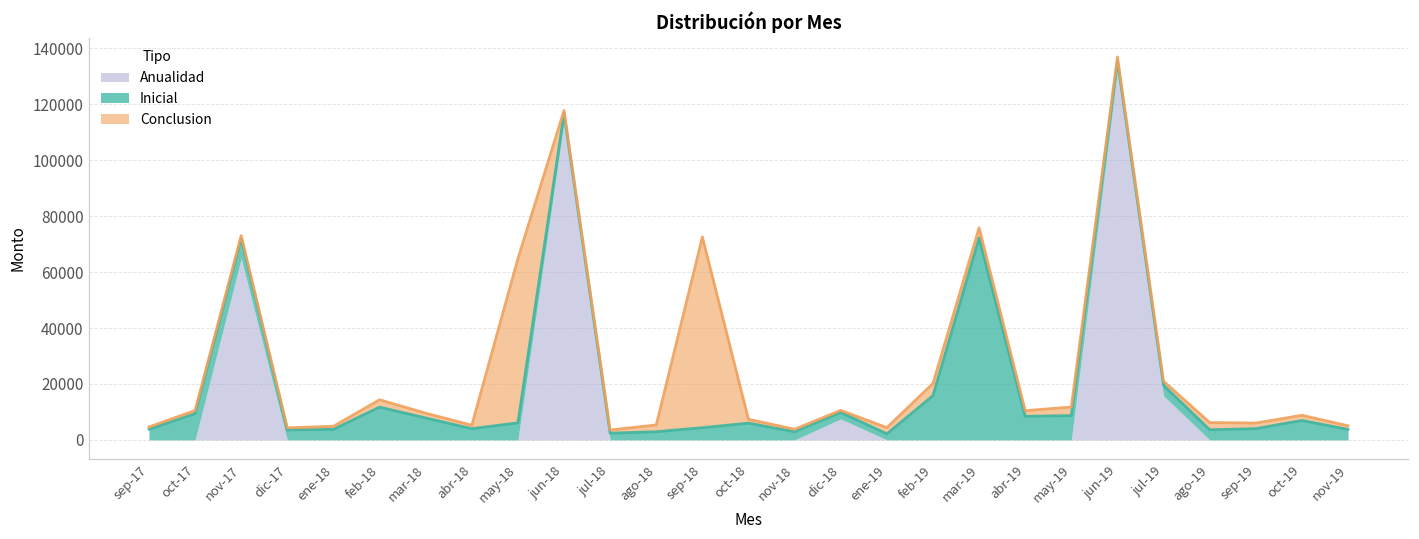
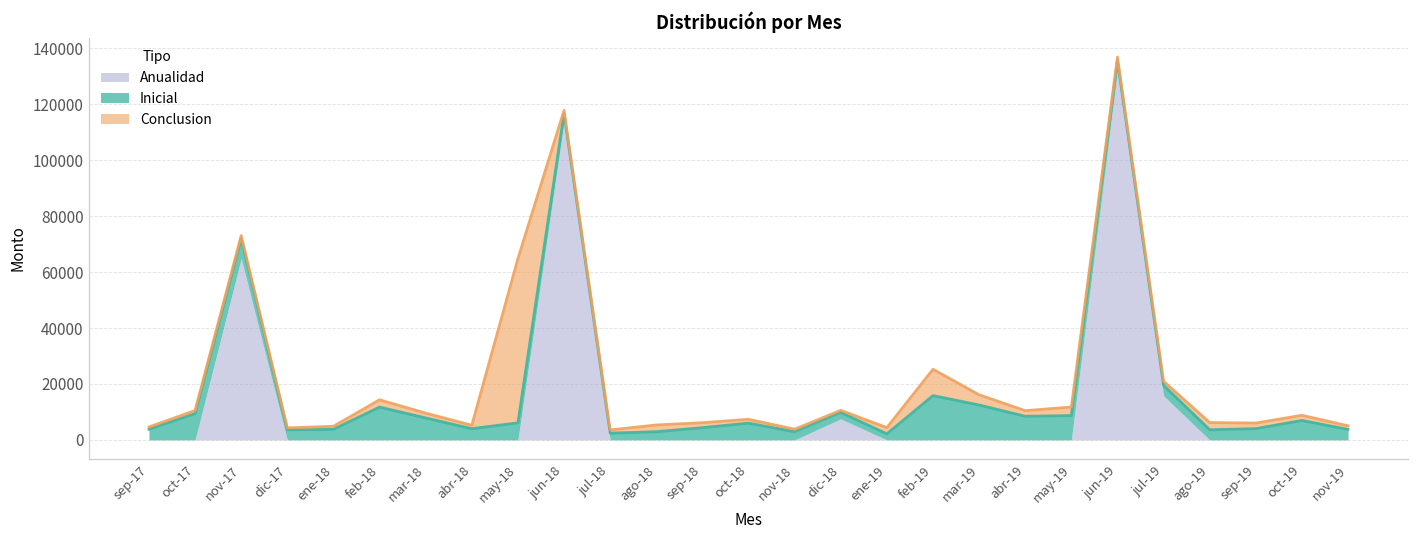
  {
    "Anualidad": {
      "sep-17": 0,
      "oct-17": 0,
      "nov-17": 65000,
      "dic-17": 0,
      "ene-18": 0,
      "feb-18": 0,
      "mar-18": 0,
      "abr-18": 0,
      "may-18": 0,
      "jun-18": 114000,
      "jul-18": 0,
      "ago-18": 0,
      "sep-18": 0,
      "oct-18": 0,
      "nov-18": 0,
      "dic-18": 8000,
      "ene-19": 0,
      "feb-19": 0,
      "mar-19": 0,
      "abr-19": 0,
      "may-19": 0,
      "jun-19": 132000,
      "jul-19": 16000,
      "ago-19": 0,
      "sep-19": 0,
      "oct-19": 0,
      "nov-19": 0
    },
    "Inicial": {
      "oct-17": 9000,
      "nov-17": 7000,
      "ene-18": 4000,
      "feb-18": 12000,
      "mar-18": 8000,
      "abr-18": 4000,
      "may-18": 6000,
      "jun-18": 3000,
      "jul-18": 2000,
      "ago-18": 3000,
      "sep-18": 4000,
      "oct-18": 6000,
      "ene-19": 2000,
      "feb-19": 16000,
-     "mar-19": 72000,
+     "mar-19": 12000,
      "abr-19": 8000,
      "may-19": 9000,
      "jun-19": 4000,
      "jul-19": 4000,
      "ago-19": 4000,
      "sep-19": 4000,
      "oct-19": 7000,
      "nov-19": 4000
    },
    "Conclusion": {
      "oct-17": 1000,
      "nov-17": 1000,
      "ene-18": 1000,
      "feb-18": 3000,
      "mar-18": 2000,
      "abr-18": 1000,
      "may-18": 59000,
      "jun-18": 1000,
      "jul-18": 1000,
      "ago-18": 2000,
-     "sep-18": 68000,
+     "sep-18": 2000,
      "oct-18": 1000,
      "ene-19": 2000,
-     "feb-19": 4000,
+     "feb-19": 9000,
      "mar-19": 4000,
      "abr-19": 2000,
      "may-19": 3000,
      "jun-19": 1000,
      "jul-19": 1000,
      "ago-19": 3000,
      "sep-19": 2000,
      "oct-19": 2000,
      "nov-19": 1000
    }
  }
